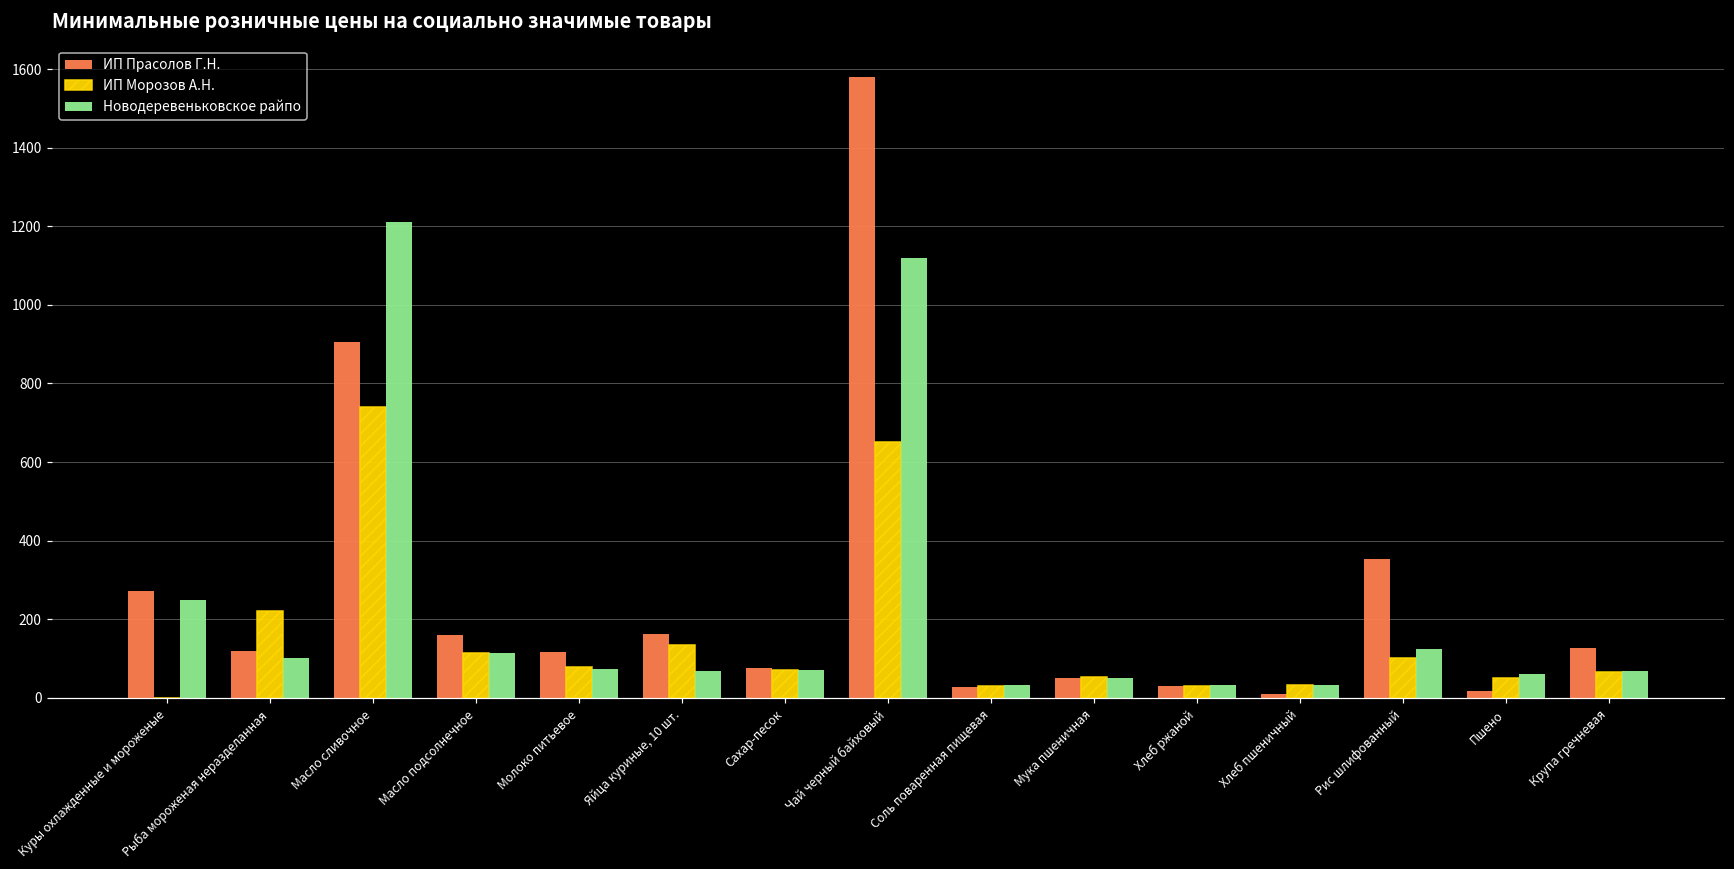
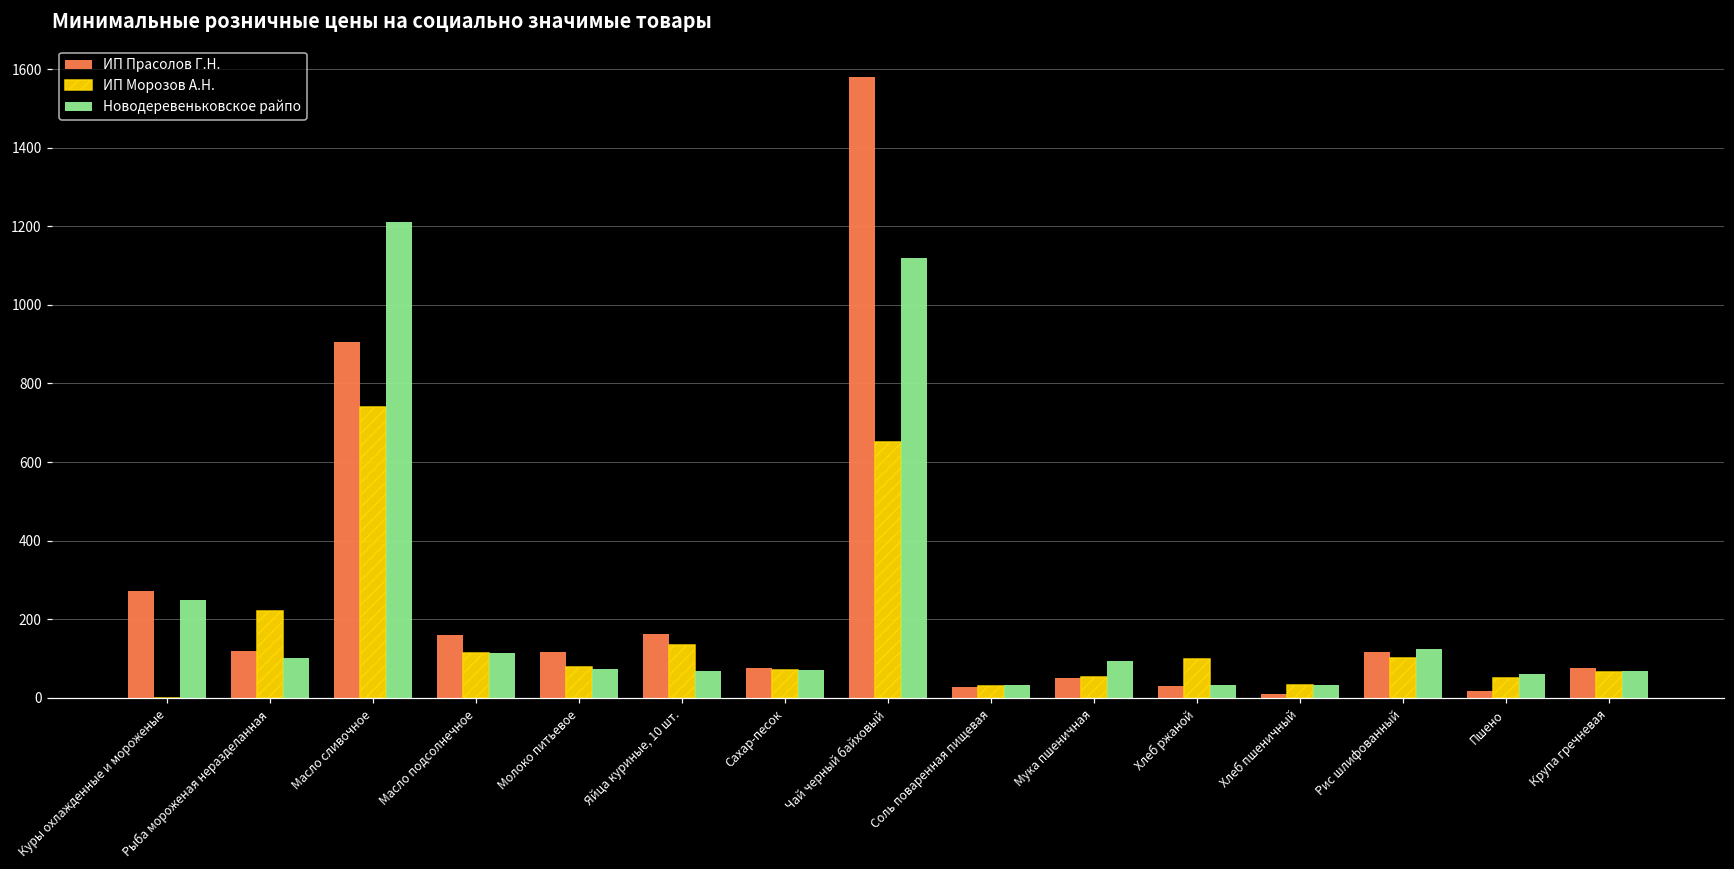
  {
    "ИП Прасолов Г.Н.": {
      "Куры охлажденные и мороженые": 270,
      "Рыба мороженая неразделанная": 120,
      "Масло сливочное": 910,
      "Масло подсолнечное": 160,
      "Молоко питьевое": 120,
      "Яйца куриные, 10 шт.": 160,
      "Сахар-песок": 80,
      "Чай черный байховый": 1580,
      "Соль поваренная пищевая": 30,
      "Мука пшеничная": 50,
      "Хлеб ржаной": 30,
      "Хлеб пшеничный": 10,
-     "Рис шлифованный": 350,
+     "Рис шлифованный": 120,
      "Пшено": 20,
-     "Крупа гречневая": 130
+     "Крупа гречневая": 80
    },
    "ИП Морозов А.Н.": {
      "Куры охлажденные и мороженые": 0,
      "Рыба мороженая неразделанная": 220,
      "Масло сливочное": 740,
      "Масло подсолнечное": 120,
      "Молоко питьевое": 80,
      "Яйца куриные, 10 шт.": 140,
      "Сахар-песок": 70,
      "Чай черный байховый": 650,
      "Соль поваренная пищевая": 30,
      "Мука пшеничная": 50,
-     "Хлеб ржаной": 30,
+     "Хлеб ржаной": 100,
      "Хлеб пшеничный": 30,
      "Рис шлифованный": 100,
      "Пшено": 50,
      "Крупа гречневая": 70
    },
    "Новодеревеньковское райпо": {
      "Куры охлажденные и мороженые": 250,
      "Рыба мороженая неразделанная": 100,
      "Масло сливочное": 1210,
      "Масло подсолнечное": 120,
      "Молоко питьевое": 70,
      "Яйца куриные, 10 шт.": 70,
      "Сахар-песок": 70,
      "Чай черный байховый": 1120,
      "Соль поваренная пищевая": 30,
-     "Мука пшеничная": 50,
+     "Мука пшеничная": 100,
      "Хлеб ржаной": 30,
      "Хлеб пшеничный": 30,
      "Рис шлифованный": 130,
      "Пшено": 60,
      "Крупа гречневая": 70
    }
  }
